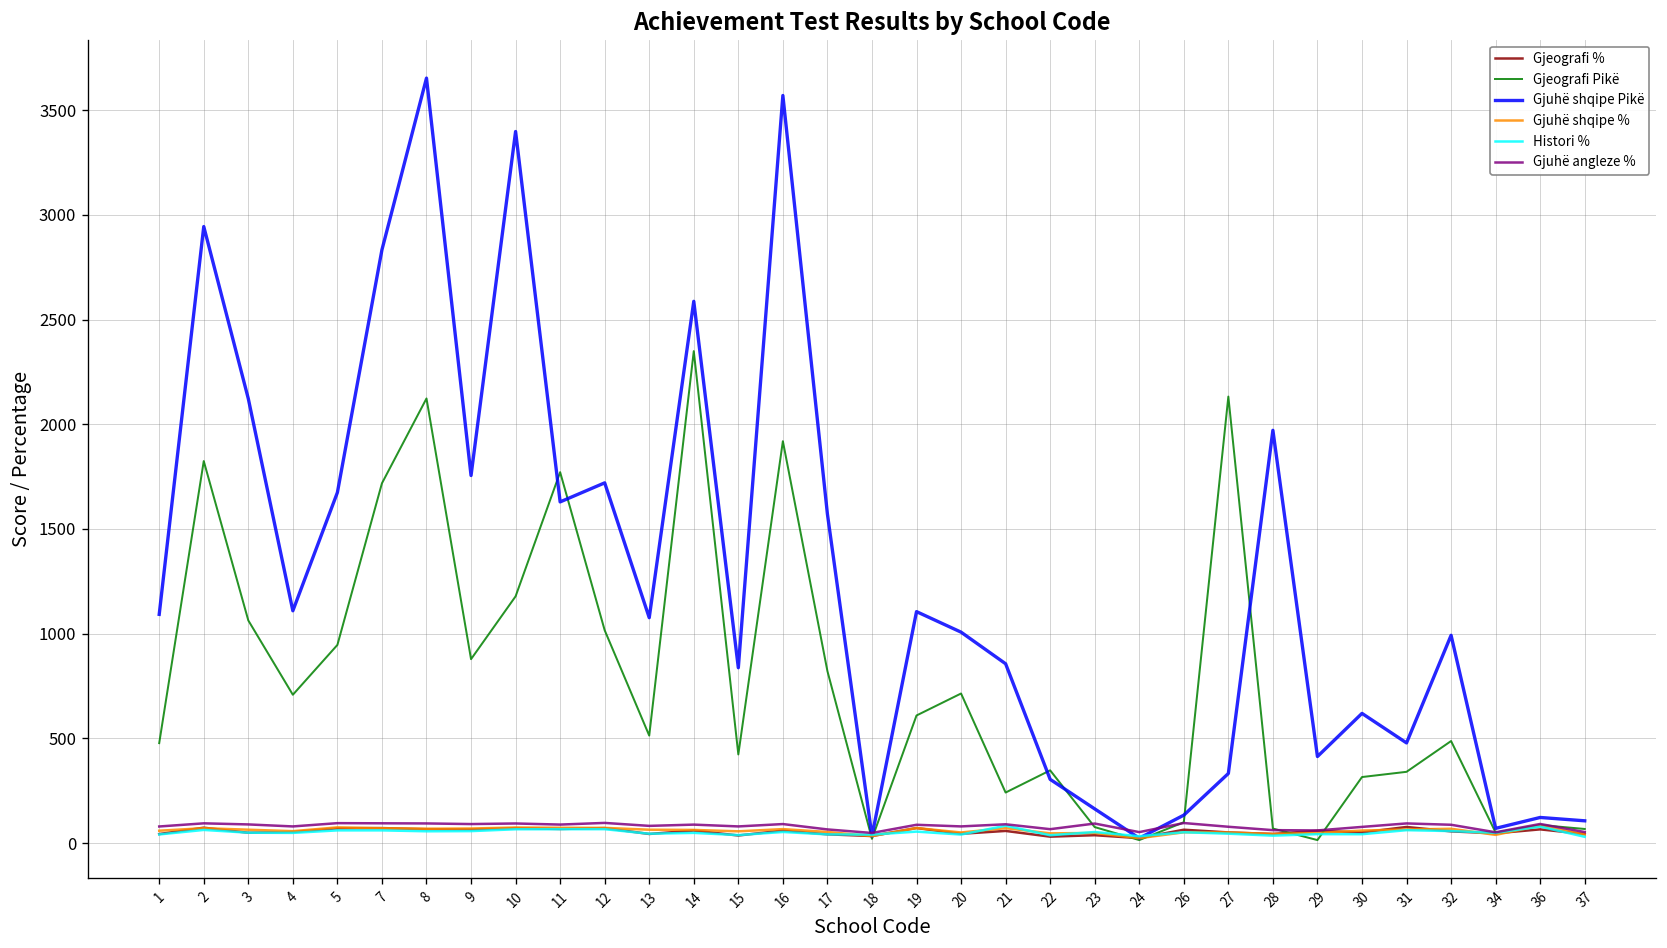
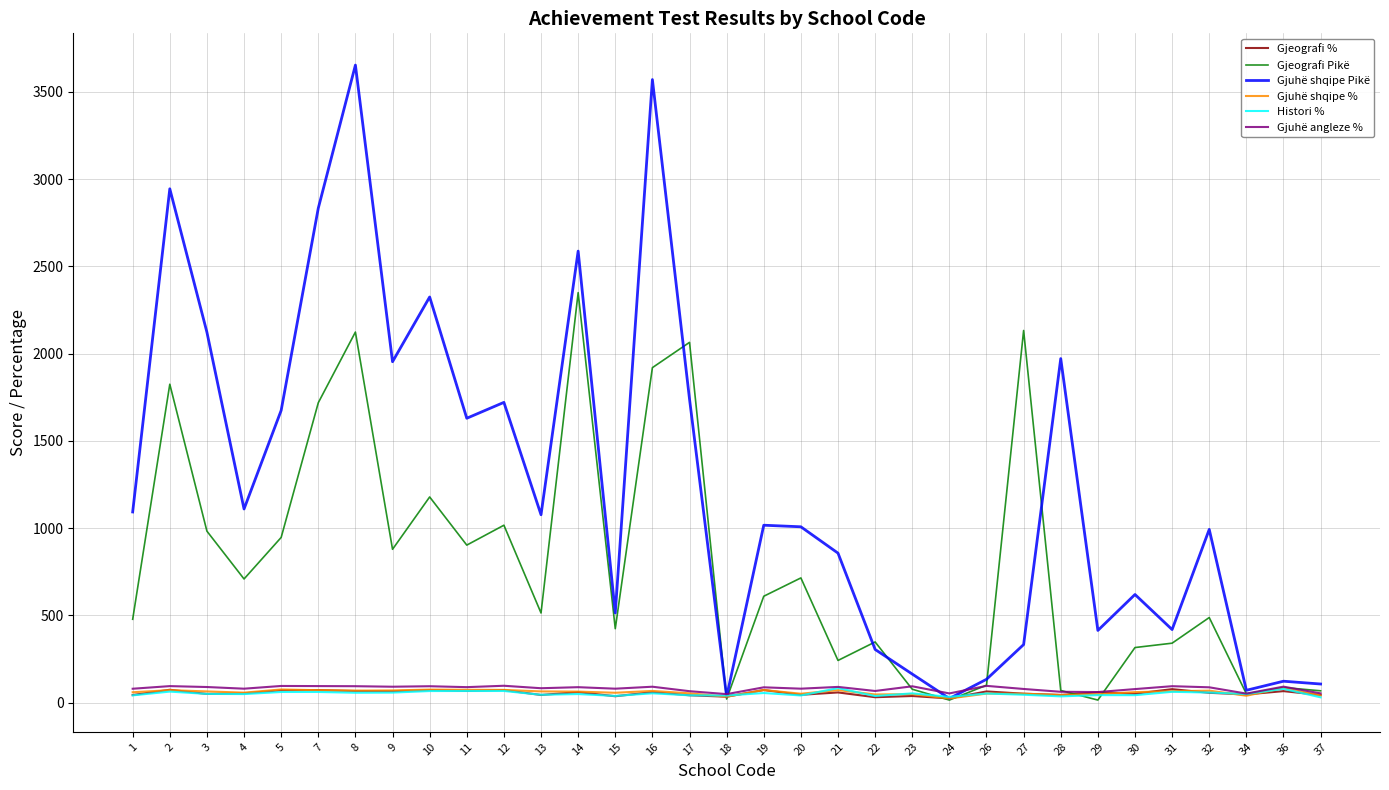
  {
    "Gjeografi Pikë": {
      "1": 480,
      "2": 1820,
-     "3": 1060,
+     "3": 980,
      "4": 710,
      "5": 950,
      "7": 1720,
      "8": 2120,
      "9": 880,
      "10": 1180,
-     "11": 1770,
+     "11": 900,
      "12": 1020,
      "13": 510,
      "14": 2350,
      "15": 420,
      "16": 1920,
-     "17": 820,
+     "17": 2060,
      "19": 610,
      "20": 710,
      "21": 240,
      "22": 350,
      "23": 80,
      "27": 2130,
      "29": 10,
      "30": 320,
      "31": 340,
      "32": 490,
      "37": 70
    },
    "Gjuhë shqipe Pikë": {
      "1": 1090,
      "2": 2940,
      "3": 2120,
      "4": 1110,
      "5": 1670,
      "7": 2830,
      "8": 3650,
-     "9": 1760,
-     "10": 3400,
+     "9": 1950,
+     "10": 2320,
      "11": 1630,
      "12": 1720,
      "13": 1080,
      "14": 2590,
-     "15": 840,
+     "15": 510,
      "16": 3570,
-     "17": 1570,
-     "19": 1110,
+     "17": 1740,
+     "19": 1020,
      "20": 1010,
      "21": 860,
      "22": 300,
      "23": 160,
      "26": 130,
      "27": 330,
      "28": 1970,
      "29": 410,
      "30": 620,
-     "31": 480,
+     "31": 420,
      "32": 990,
      "34": 70,
      "36": 120,
      "37": 110
    },
    "Gjuhë shqipe %": {
      "1": 60,
      "13": 60,
      "15": 60
    },
    "Histori %": {
      "19": 50
    },
    "Gjuhë angleze %": {
      "1": 80,
      "2": 90,
      "3": 90,
      "4": 80,
      "5": 90,
      "7": 90,
      "8": 90,
      "9": 90,
      "10": 90,
      "11": 90,
      "12": 100,
      "13": 80,
      "14": 90,
      "15": 80,
      "16": 90,
      "19": 90,
      "20": 80,
      "22": 70,
      "23": 90,
      "24": 50,
      "27": 80,
      "30": 80,
      "31": 90,
      "32": 90
    }
  }
